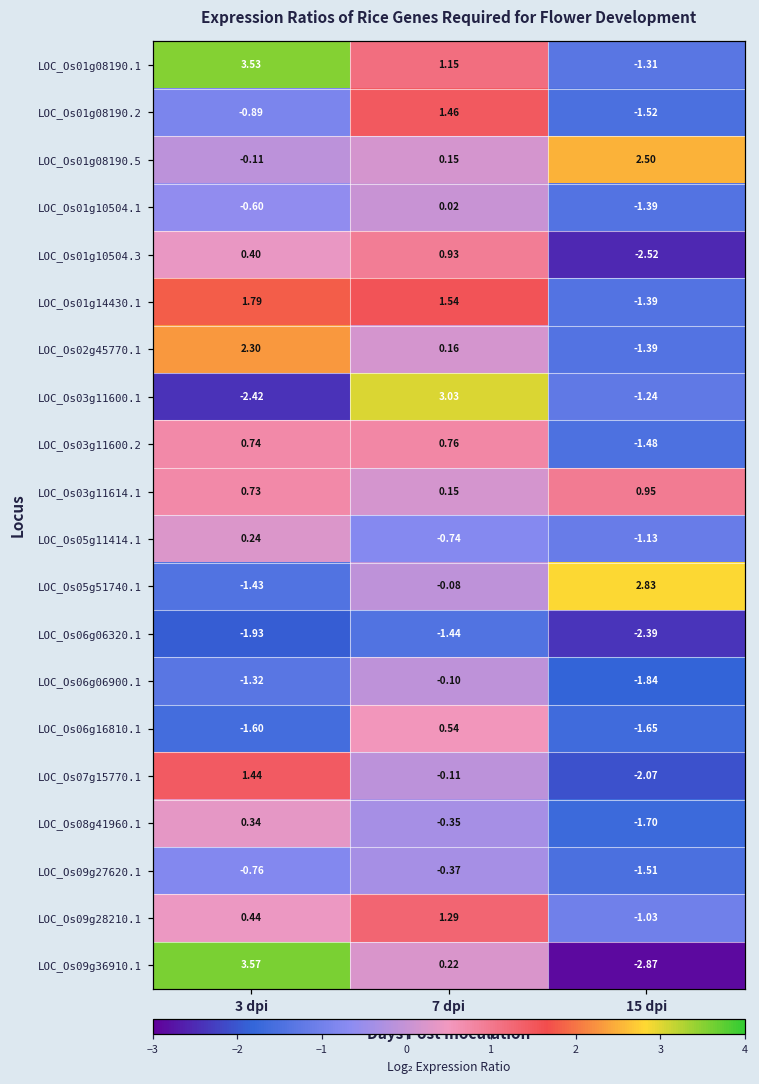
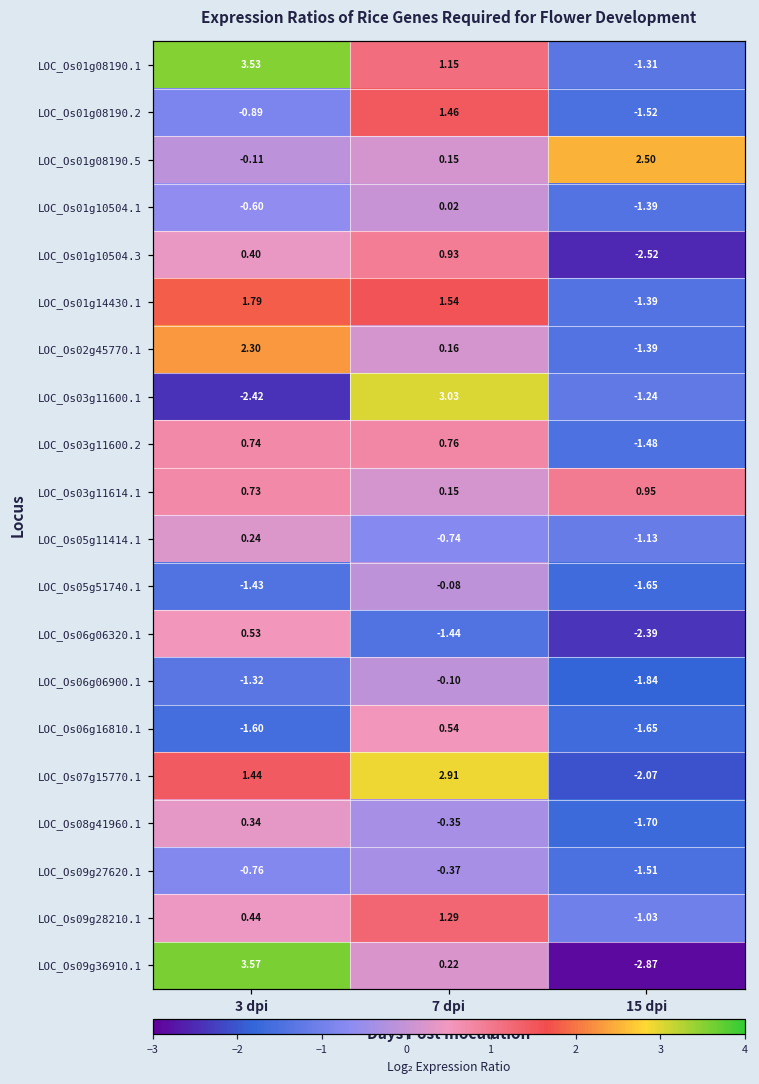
  {
    "LOC_Os01g08190.1": {
      "3 dpi": 3.53,
      "7 dpi": 1.15,
      "15 dpi": -1.31
    },
    "LOC_Os01g08190.2": {
      "3 dpi": -0.89,
      "7 dpi": 1.46,
      "15 dpi": -1.52
    },
    "LOC_Os01g08190.5": {
      "3 dpi": -0.11,
      "7 dpi": 0.15,
      "15 dpi": 2.50
    },
    "LOC_Os01g10504.1": {
      "3 dpi": -0.60,
      "7 dpi": 0.02,
      "15 dpi": -1.39
    },
    "LOC_Os01g10504.3": {
      "3 dpi": 0.40,
      "7 dpi": 0.93,
      "15 dpi": -2.52
    },
    "LOC_Os01g14430.1": {
      "3 dpi": 1.79,
      "7 dpi": 1.54,
      "15 dpi": -1.39
    },
    "LOC_Os02g45770.1": {
      "3 dpi": 2.30,
      "7 dpi": 0.16,
      "15 dpi": -1.39
    },
    "LOC_Os03g11600.1": {
      "3 dpi": -2.42,
      "7 dpi": 3.03,
      "15 dpi": -1.24
    },
    "LOC_Os03g11600.2": {
      "3 dpi": 0.74,
      "7 dpi": 0.76,
      "15 dpi": -1.48
    },
    "LOC_Os03g11614.1": {
      "3 dpi": 0.73,
      "7 dpi": 0.15,
      "15 dpi": 0.95
    },
    "LOC_Os05g11414.1": {
      "3 dpi": 0.24,
      "7 dpi": -0.74,
      "15 dpi": -1.13
    },
    "LOC_Os05g51740.1": {
      "3 dpi": -1.43,
      "7 dpi": -0.08,
-     "15 dpi": 2.83
+     "15 dpi": -1.65
    },
    "LOC_Os06g06320.1": {
-     "3 dpi": -1.93,
+     "3 dpi": 0.53,
      "7 dpi": -1.44,
      "15 dpi": -2.39
    },
    "LOC_Os06g06900.1": {
      "3 dpi": -1.32,
      "7 dpi": -0.10,
      "15 dpi": -1.84
    },
    "LOC_Os06g16810.1": {
      "3 dpi": -1.60,
      "7 dpi": 0.54,
      "15 dpi": -1.65
    },
    "LOC_Os07g15770.1": {
      "3 dpi": 1.44,
-     "7 dpi": -0.11,
+     "7 dpi": 2.91,
      "15 dpi": -2.07
    },
    "LOC_Os08g41960.1": {
      "3 dpi": 0.34,
      "7 dpi": -0.35,
      "15 dpi": -1.70
    },
    "LOC_Os09g27620.1": {
      "3 dpi": -0.76,
      "7 dpi": -0.37,
      "15 dpi": -1.51
    },
    "LOC_Os09g28210.1": {
      "3 dpi": 0.44,
      "7 dpi": 1.29,
      "15 dpi": -1.03
    },
    "LOC_Os09g36910.1": {
      "3 dpi": 3.57,
      "7 dpi": 0.22,
      "15 dpi": -2.87
    }
  }
